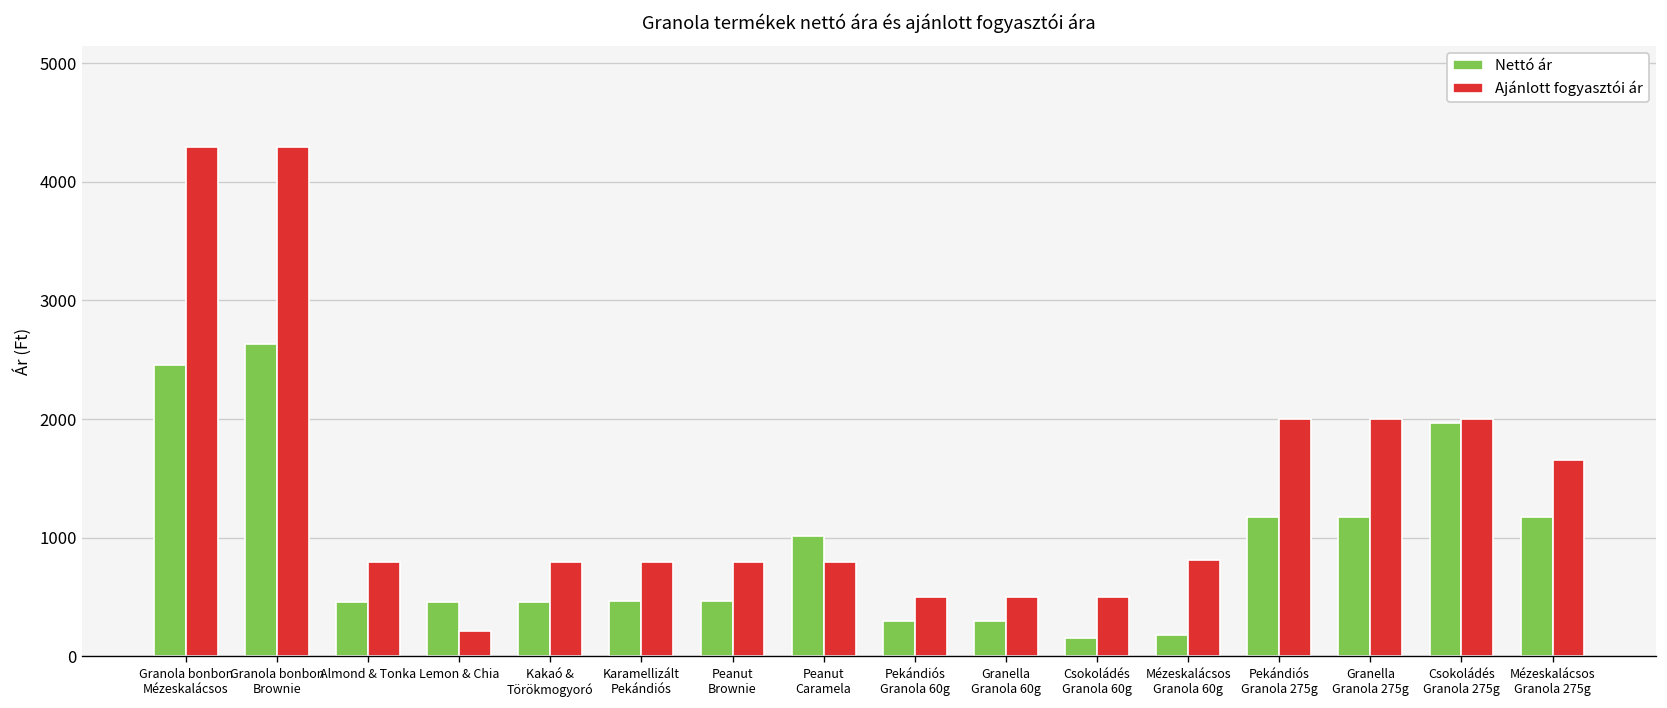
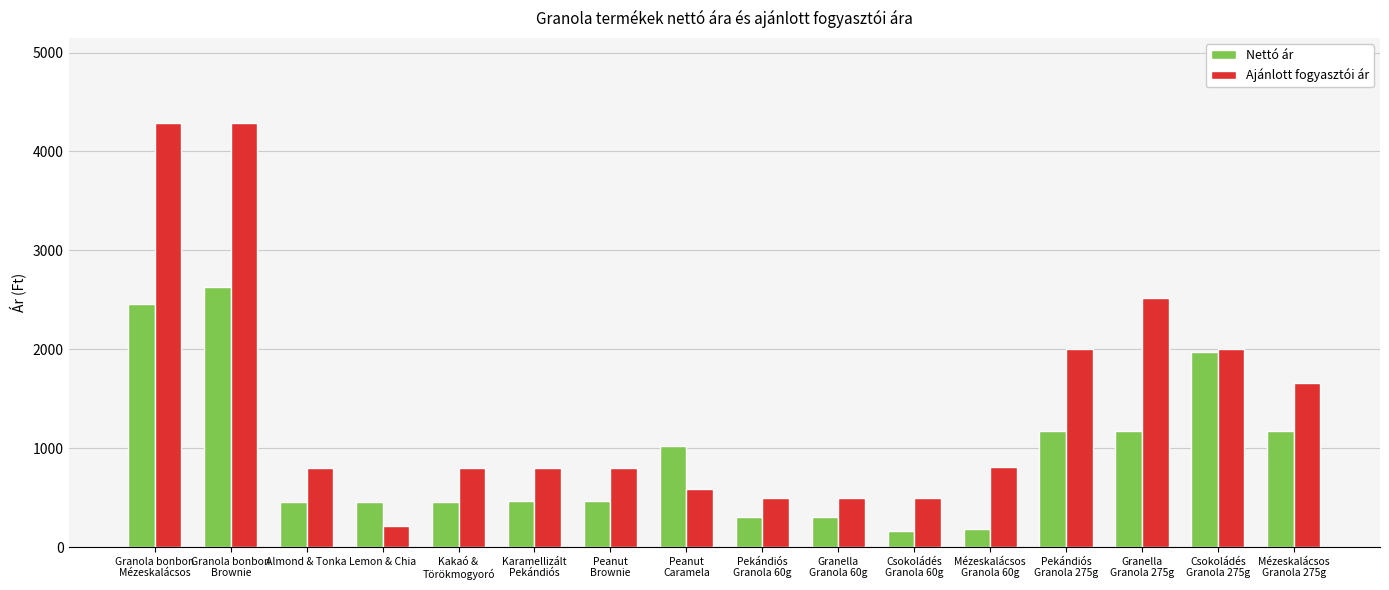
  {
    "Nettó ár": {
      "Granola bonbon Mézeskalácsos": 2500,
      "Granola bonbon Brownie": 2600,
      "Almond & Tonka": 500,
      "Lemon & Chia": 500,
      "Kakaó & Törökmogyoró": 500,
      "Karamellizált Pekándiós": 500,
      "Peanut Brownie": 500,
      "Peanut Caramela": 1000,
      "Pekándiós Granola 60g": 300,
      "Granella Granola 60g": 300,
      "Csokoládés Granola 60g": 200,
      "Mézeskalácsos Granola 60g": 200,
      "Pekándiós Granola 275g": 1200,
      "Granella Granola 275g": 1200,
      "Csokoládés Granola 275g": 2000,
      "Mézeskalácsos Granola 275g": 1200
    },
    "Ajánlott fogyasztói ár": {
      "Granola bonbon Mézeskalácsos": 4300,
      "Granola bonbon Brownie": 4300,
      "Almond & Tonka": 800,
      "Lemon & Chia": 200,
      "Kakaó & Törökmogyoró": 800,
      "Karamellizált Pekándiós": 800,
      "Peanut Brownie": 800,
-     "Peanut Caramela": 800,
+     "Peanut Caramela": 600,
      "Pekándiós Granola 60g": 500,
      "Granella Granola 60g": 500,
      "Csokoládés Granola 60g": 500,
      "Mézeskalácsos Granola 60g": 800,
      "Pekándiós Granola 275g": 2000,
-     "Granella Granola 275g": 2000,
+     "Granella Granola 275g": 2500,
      "Csokoládés Granola 275g": 2000,
      "Mézeskalácsos Granola 275g": 1700
    }
  }
